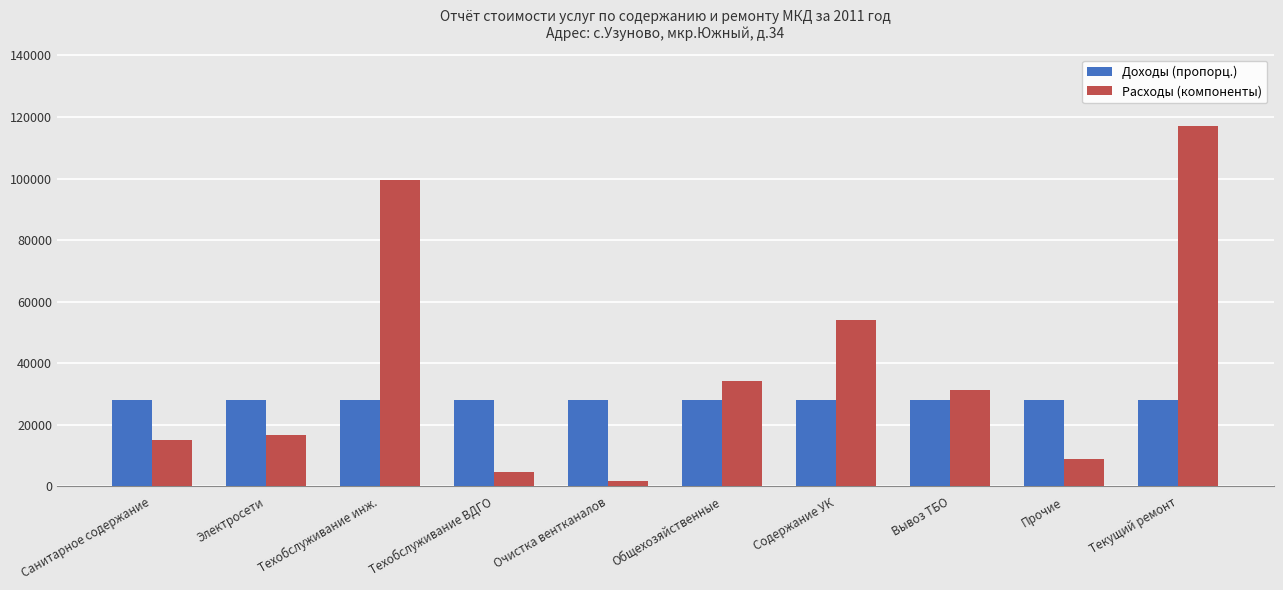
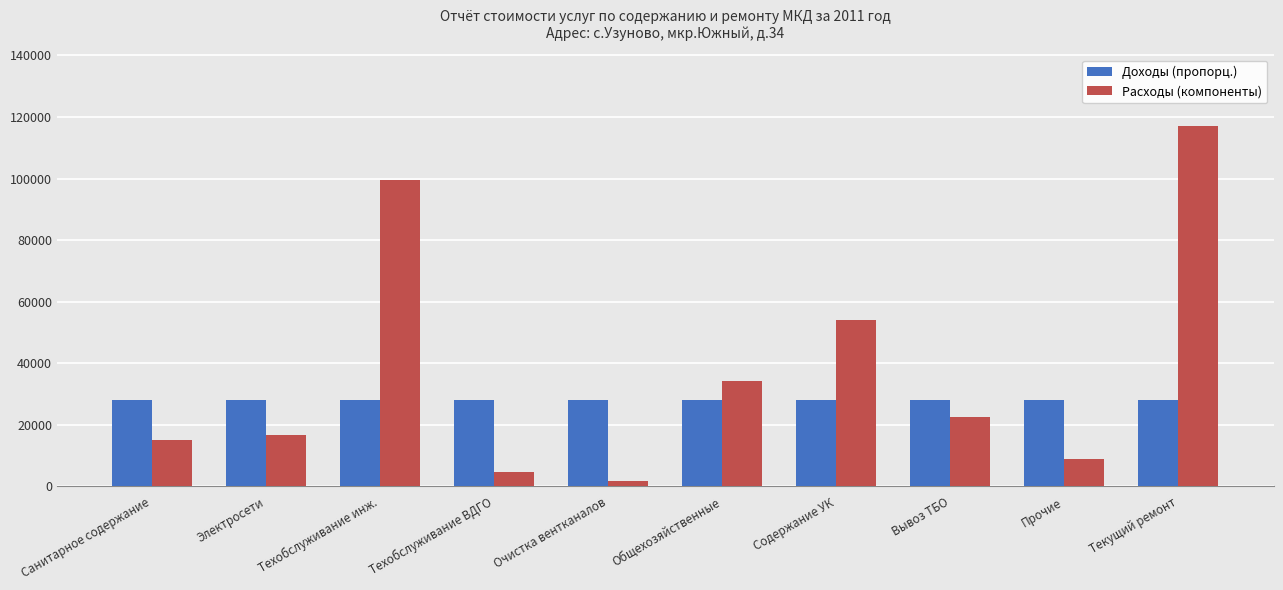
  {
    "Доходы (пропорц.)": {
      "Санитарное содержание": 28000,
      "Электросети": 28000,
      "Техобслуживание инж.": 28000,
      "Техобслуживание ВДГО": 28000,
      "Очистка вентканалов": 28000,
      "Общехозяйственные": 28000,
      "Содержание УК": 28000,
      "Вывоз ТБО": 28000,
      "Прочие": 28000,
      "Текущий ремонт": 28000
    },
    "Расходы (компоненты)": {
      "Санитарное содержание": 15000,
      "Электросети": 17000,
      "Техобслуживание инж.": 100000,
      "Техобслуживание ВДГО": 5000,
      "Очистка вентканалов": 2000,
      "Общехозяйственные": 34000,
      "Содержание УК": 54000,
-     "Вывоз ТБО": 31000,
+     "Вывоз ТБО": 22000,
      "Прочие": 9000,
      "Текущий ремонт": 117000
    }
  }
